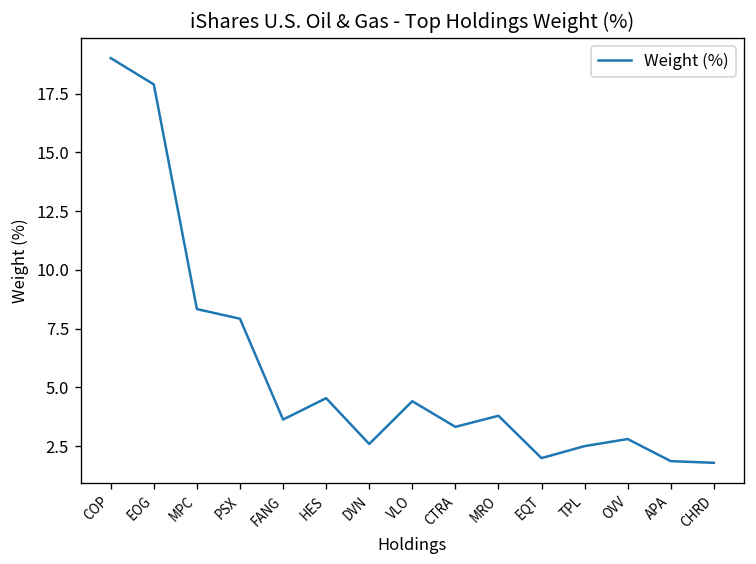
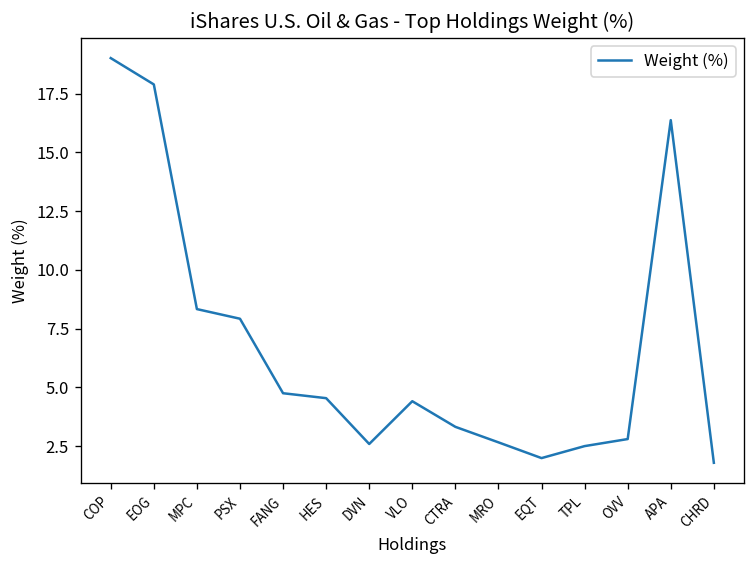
  {
    "COP": 19.0,
    "EOG": 17.9,
    "MPC": 8.3,
    "PSX": 7.9,
-   "FANG": 3.6,
+   "FANG": 4.8,
    "HES": 4.5,
    "DVN": 2.6,
    "VLO": 4.4,
    "CTRA": 3.3,
-   "MRO": 3.8,
+   "MRO": 2.7,
    "EQT": 2.0,
    "TPL": 2.5,
    "OVV": 2.8,
-   "APA": 1.9,
+   "APA": 16.4,
    "CHRD": 1.8
  }
